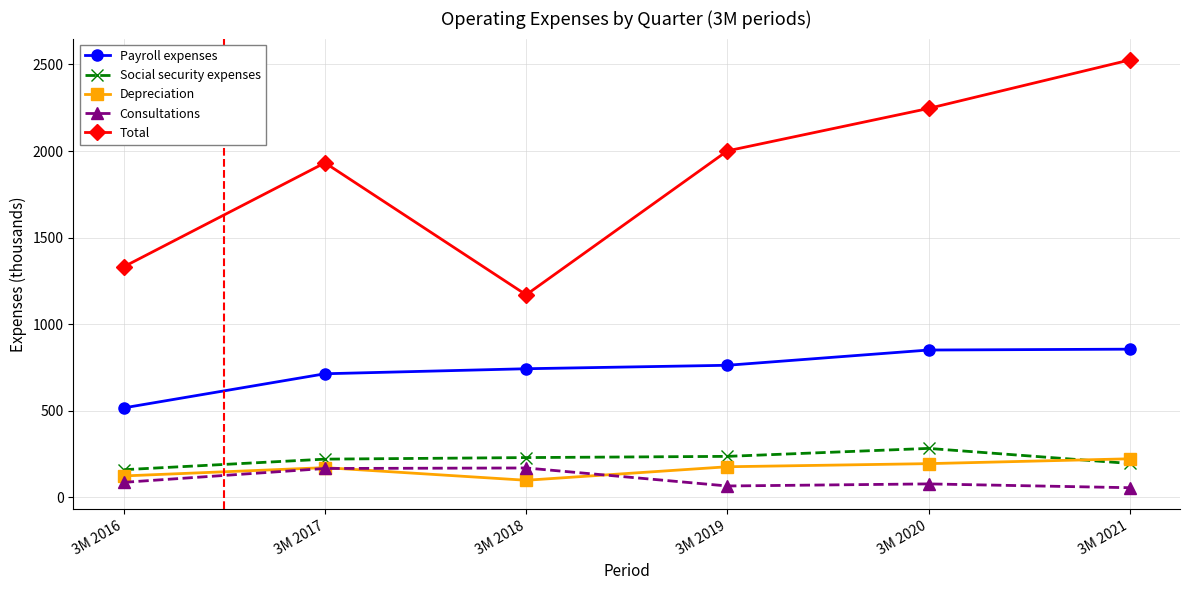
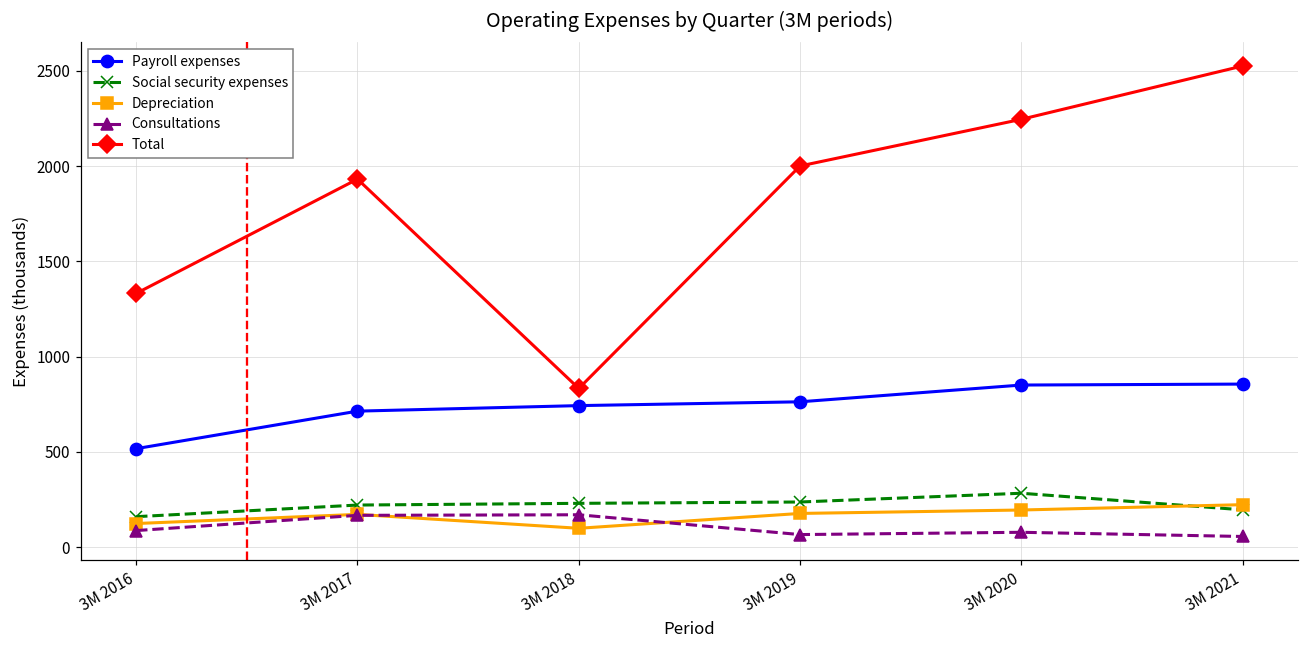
  {
    "Payroll expenses": {
      "3M 2016": 520,
      "3M 2017": 710,
      "3M 2018": 740,
      "3M 2019": 760,
      "3M 2020": 850,
      "3M 2021": 860
    },
    "Social security expenses": {
      "3M 2016": 160,
      "3M 2017": 220,
      "3M 2018": 230,
      "3M 2019": 240,
      "3M 2020": 280,
      "3M 2021": 200
    },
    "Depreciation": {
      "3M 2016": 120,
      "3M 2018": 100,
      "3M 2019": 180,
      "3M 2020": 200,
      "3M 2021": 220
    },
    "Consultations": {
      "3M 2016": 90,
      "3M 2018": 170,
      "3M 2019": 70,
      "3M 2020": 80,
      "3M 2021": 60
    },
    "Total": {
      "3M 2016": 1330,
      "3M 2017": 1930,
-     "3M 2018": 1170,
+     "3M 2018": 830,
      "3M 2019": 2000,
      "3M 2020": 2250,
      "3M 2021": 2530
    }
  }
